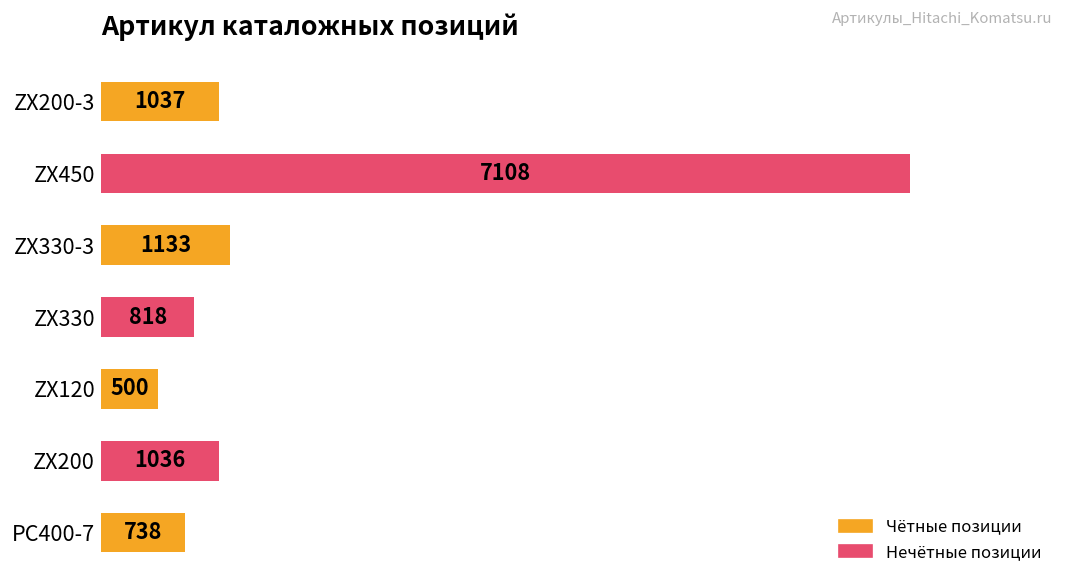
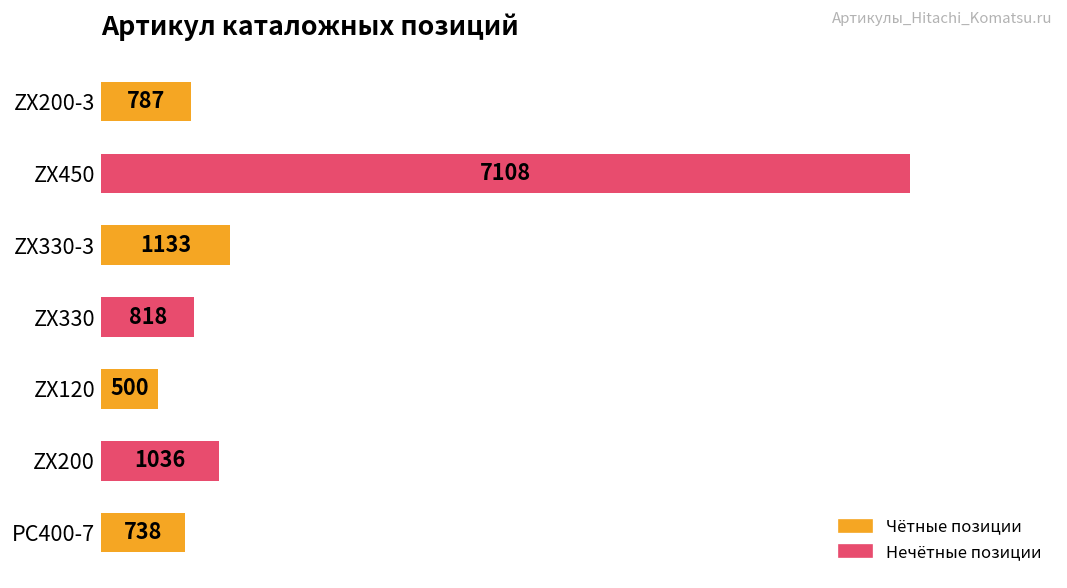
  {
-   "ZX200-3": 1037,
+   "ZX200-3": 787,
    "ZX450": 7108,
    "ZX330-3": 1133,
    "ZX330": 818,
    "ZX120": 500,
    "ZX200": 1036,
    "PC400-7": 738
  }
